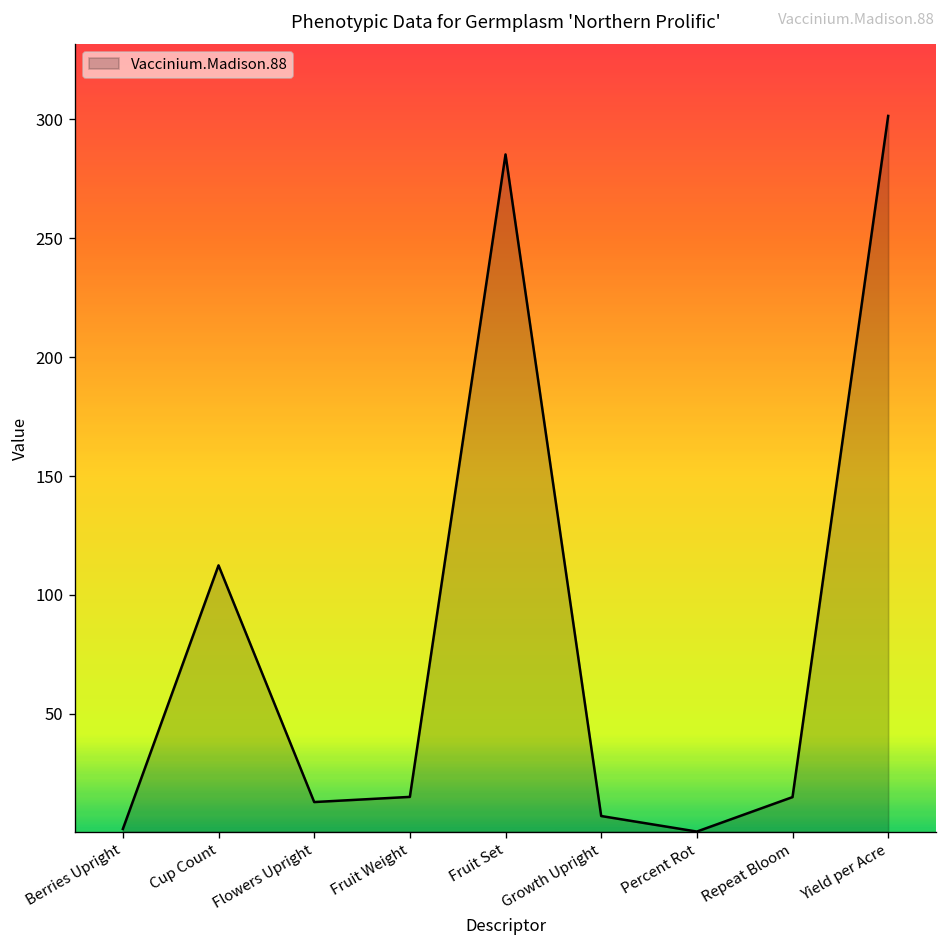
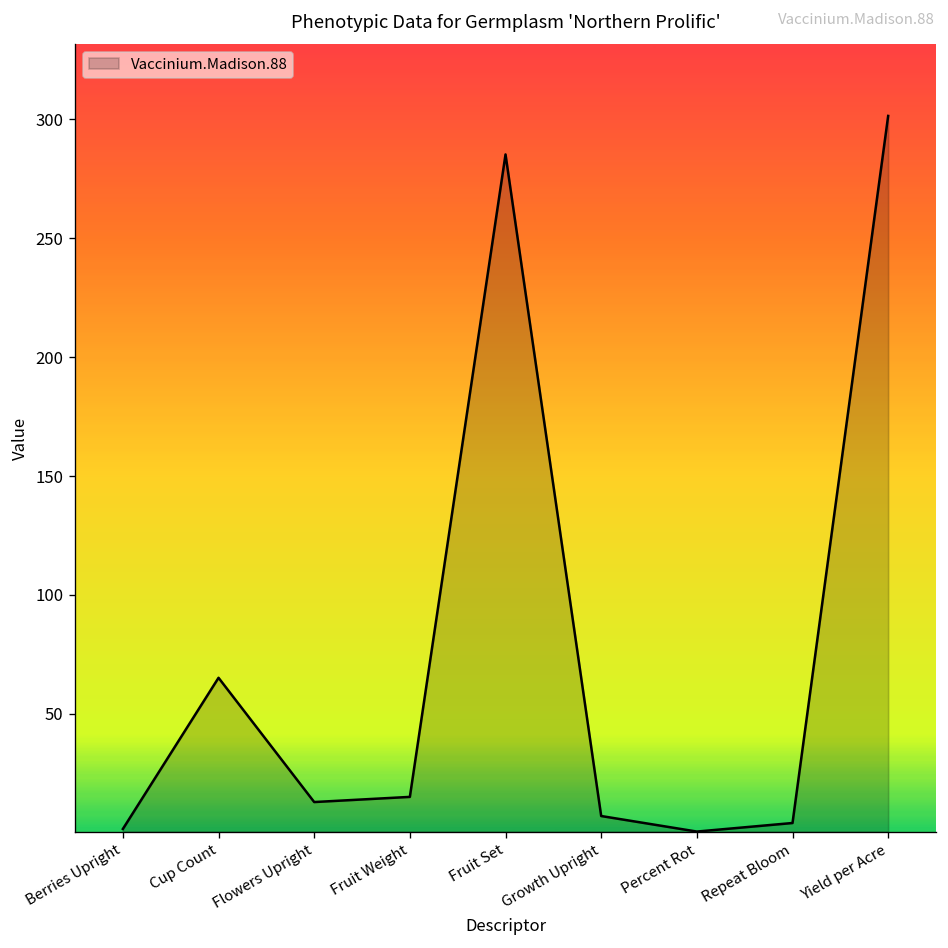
  {
    "Berries Upright": 2,
-   "Cup Count": 112,
+   "Cup Count": 65,
    "Flowers Upright": 13,
    "Fruit Weight": 15,
    "Fruit Set": 285,
    "Growth Upright": 7,
    "Percent Rot": 0,
-   "Repeat Bloom": 15,
+   "Repeat Bloom": 4,
    "Yield per Acre": 302
  }
